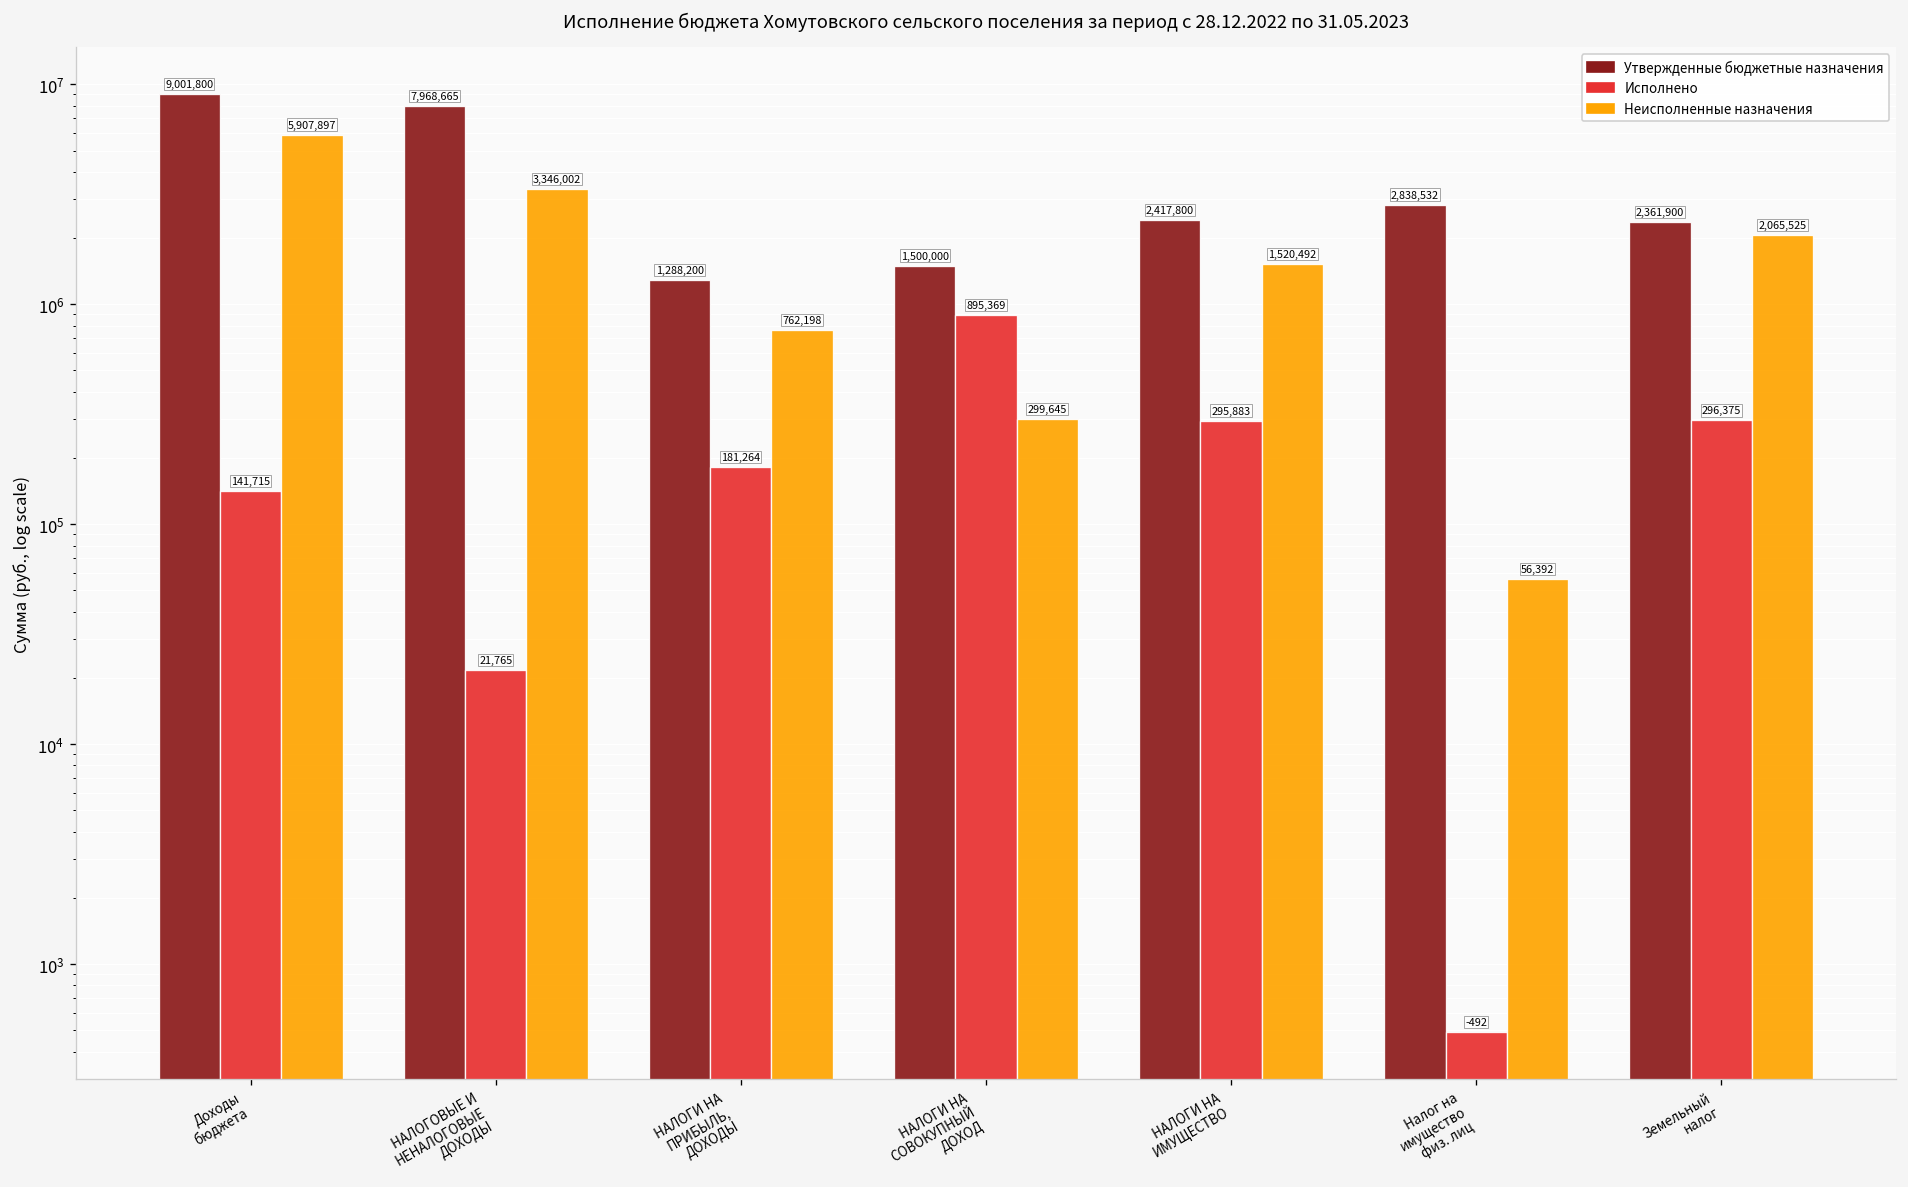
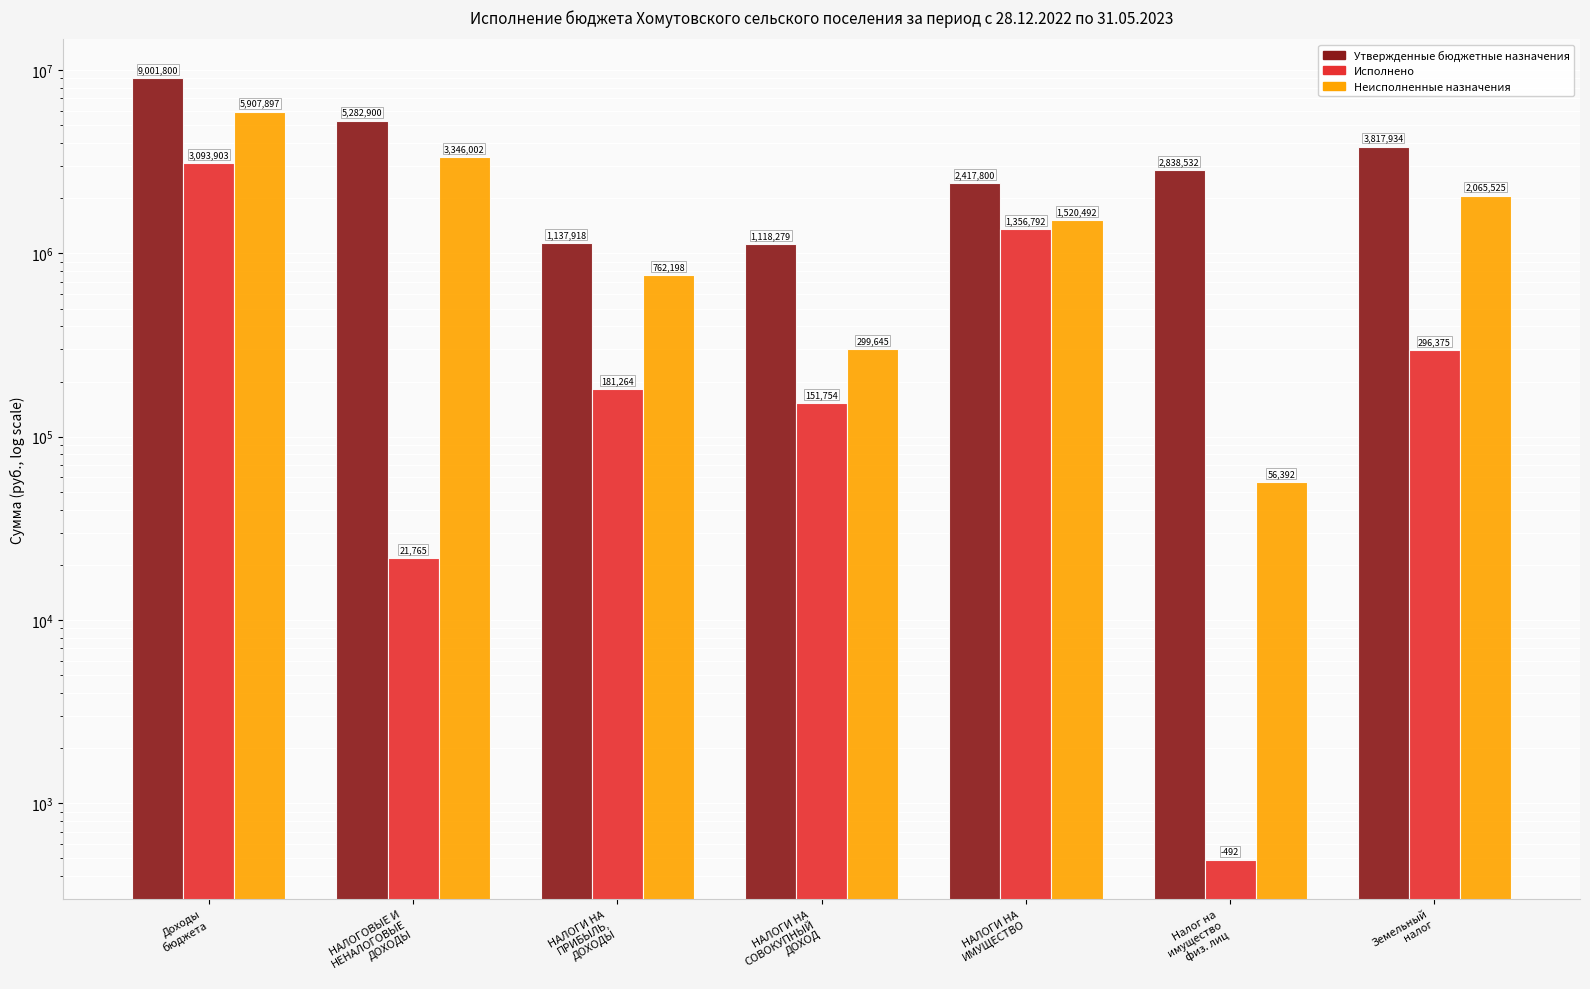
  {
    "Утвержденные бюджетные назначения": {
-     "НАЛОГОВЫЕ И НЕНАЛОГОВЫЕ ДОХОДЫ": "7,968,665",
-     "НАЛОГИ НА ПРИБЫЛЬ, ДОХОДЫ": "1,288,200",
-     "НАЛОГИ НА СОВОКУПНЫЙ ДОХОД": "1,500,000",
-     "Земельный налог": "2,361,900"
+     "НАЛОГОВЫЕ И НЕНАЛОГОВЫЕ ДОХОДЫ": "5,282,900",
+     "НАЛОГИ НА ПРИБЫЛЬ, ДОХОДЫ": "1,137,918",
+     "НАЛОГИ НА СОВОКУПНЫЙ ДОХОД": "1,118,279",
+     "Земельный налог": "3,817,934"
    },
    "Исполнено": {
-     "Доходы бюджета": "141,715",
-     "НАЛОГИ НА СОВОКУПНЫЙ ДОХОД": "895,369",
-     "НАЛОГИ НА ИМУЩЕСТВО": "295,883"
+     "Доходы бюджета": "3,093,903",
+     "НАЛОГИ НА СОВОКУПНЫЙ ДОХОД": "151,754",
+     "НАЛОГИ НА ИМУЩЕСТВО": "1,356,792"
    }
  }
